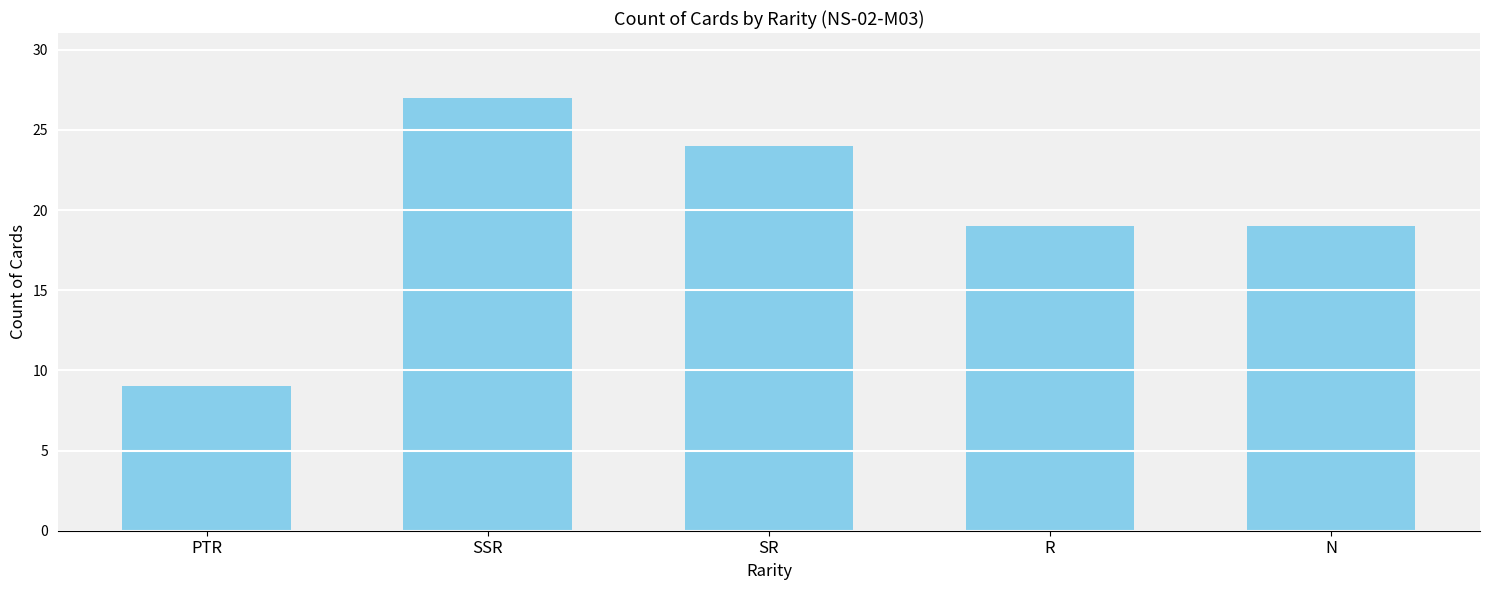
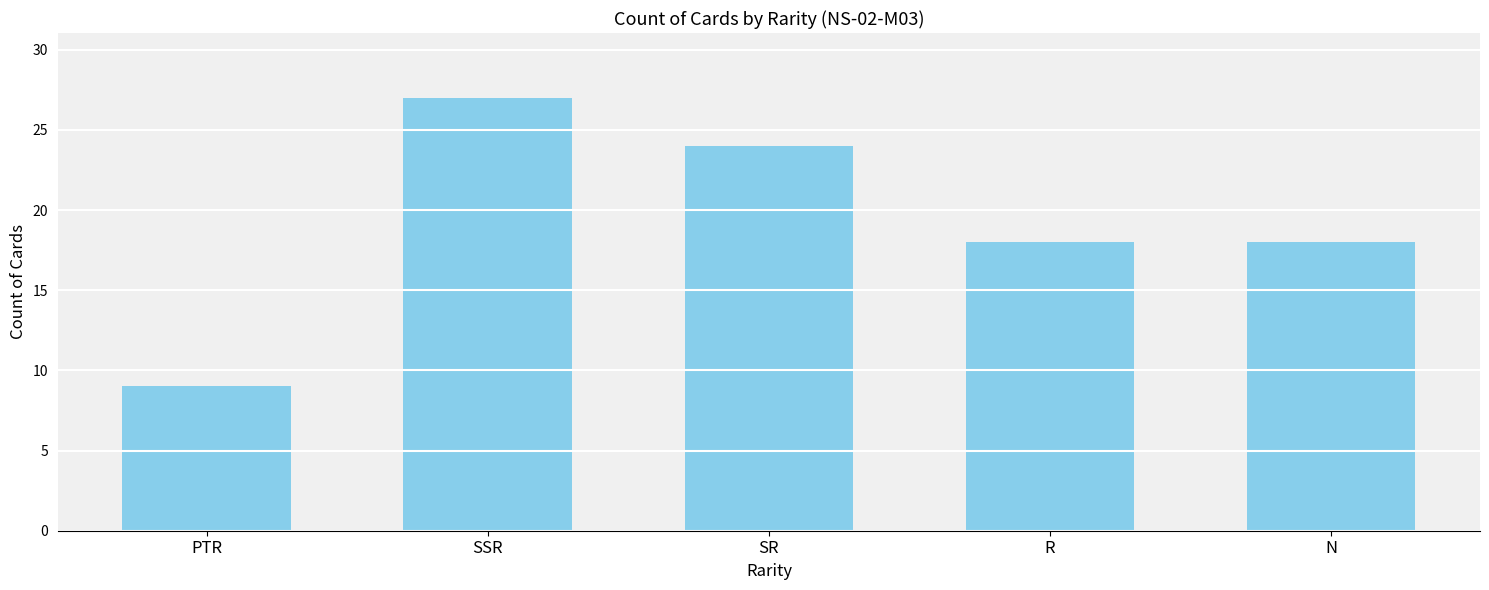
  {
    "PTR": 9,
    "SSR": 27,
    "SR": 24,
-   "R": 19,
-   "N": 19
+   "R": 18,
+   "N": 18
  }
